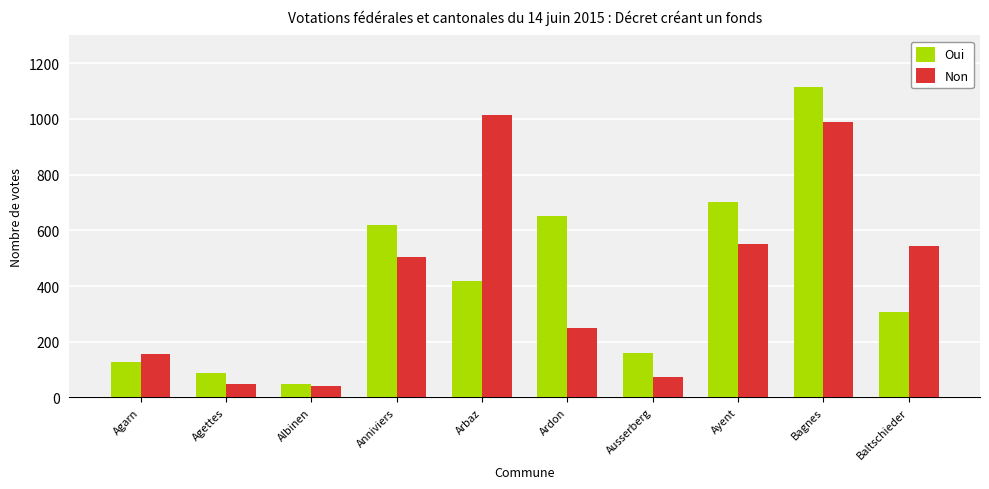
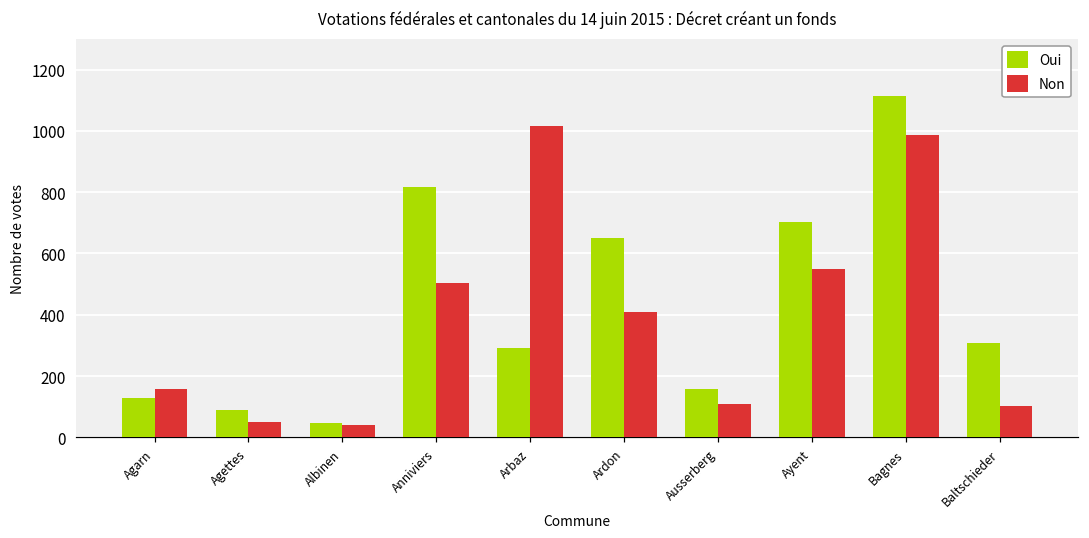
  {
    "Oui": {
      "Agarn": 130,
      "Agettes": 90,
      "Albinen": 50,
-     "Anniviers": 620,
-     "Arbaz": 420,
+     "Anniviers": 820,
+     "Arbaz": 290,
      "Ardon": 650,
      "Ausserberg": 160,
      "Ayent": 700,
      "Bagnes": 1110,
      "Baltschieder": 310
    },
    "Non": {
      "Agarn": 160,
      "Agettes": 50,
      "Albinen": 40,
      "Anniviers": 500,
      "Arbaz": 1020,
-     "Ardon": 250,
-     "Ausserberg": 70,
+     "Ardon": 410,
+     "Ausserberg": 110,
      "Ayent": 550,
      "Bagnes": 990,
-     "Baltschieder": 540
+     "Baltschieder": 100
    }
  }
